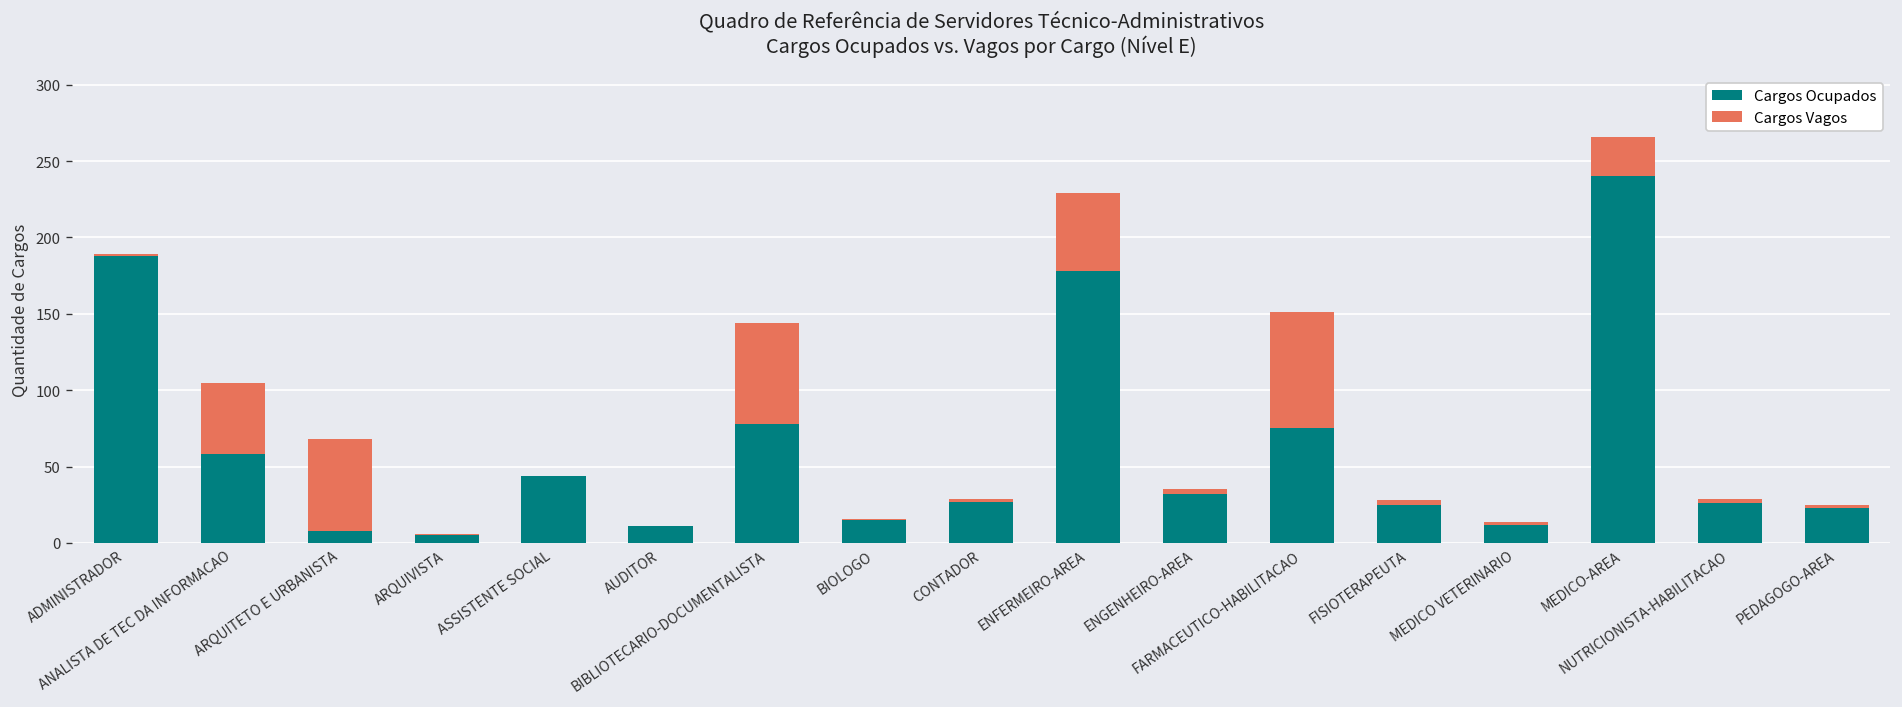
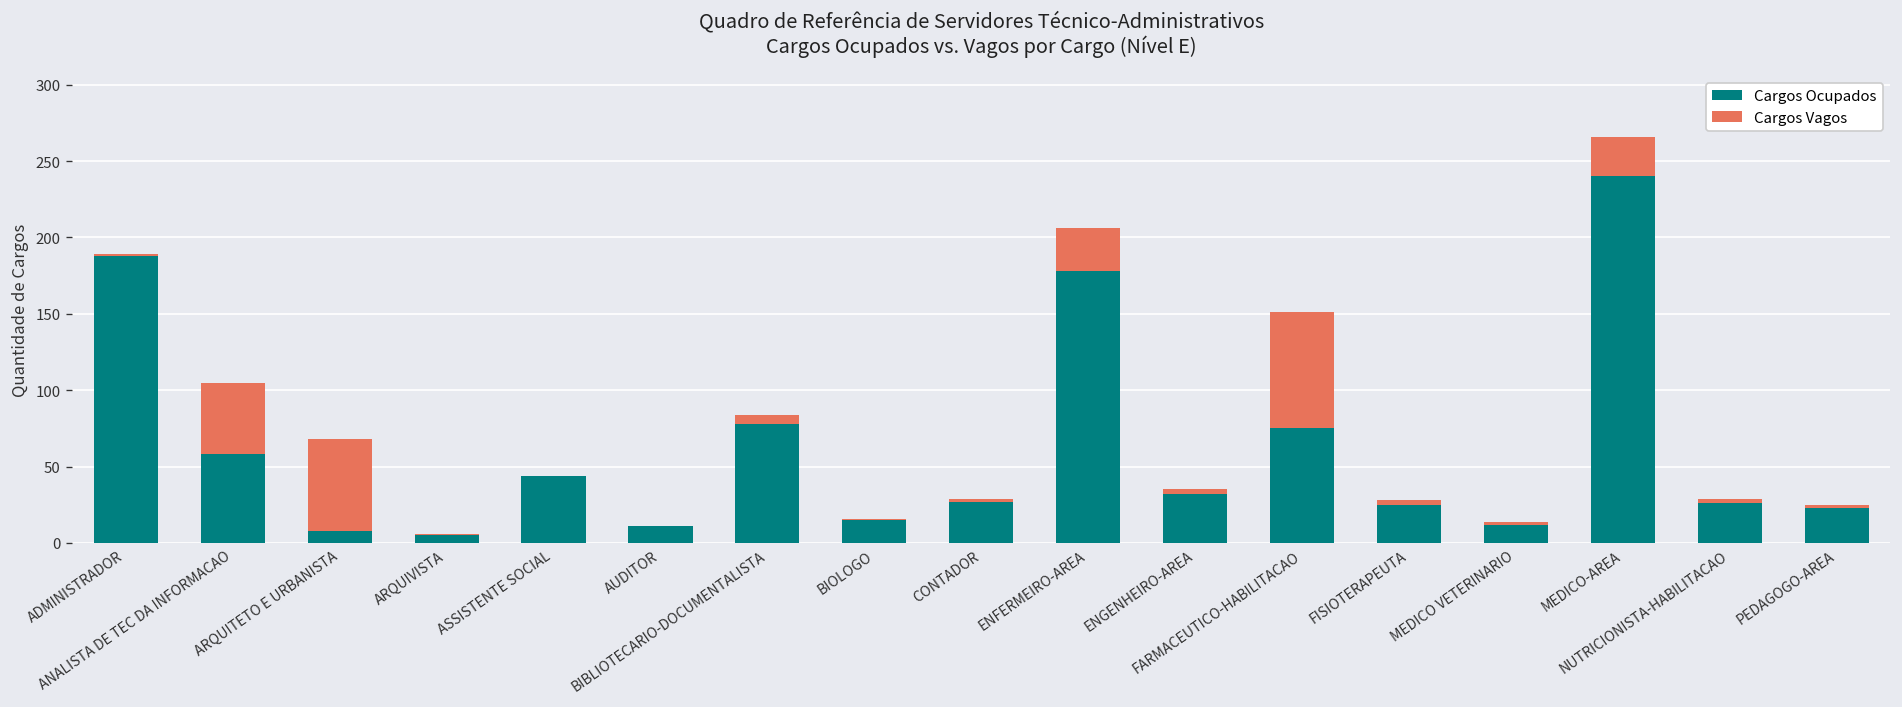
  {
    "Cargos Ocupados": {
      "ADMINISTRADOR": 188,
      "ANALISTA DE TEC DA INFORMACAO": 58,
      "ARQUITETO E URBANISTA": 8,
      "ARQUIVISTA": 5,
      "ASSISTENTE SOCIAL": 44,
      "AUDITOR": 11,
      "BIBLIOTECARIO-DOCUMENTALISTA": 78,
      "BIOLOGO": 15,
      "CONTADOR": 27,
      "ENFERMEIRO-AREA": 178,
      "ENGENHEIRO-AREA": 32,
      "FARMACEUTICO-HABILITACAO": 75,
      "FISIOTERAPEUTA": 25,
      "MEDICO VETERINARIO": 12,
      "MEDICO-AREA": 240,
      "NUTRICIONISTA-HABILITACAO": 26,
      "PEDAGOGO-AREA": 23
    },
    "Cargos Vagos": {
      "ANALISTA DE TEC DA INFORMACAO": 47,
      "ARQUITETO E URBANISTA": 60,
      "ASSISTENTE SOCIAL": 0,
      "AUDITOR": 0,
-     "BIBLIOTECARIO-DOCUMENTALISTA": 66,
+     "BIBLIOTECARIO-DOCUMENTALISTA": 6,
      "CONTADOR": 2,
-     "ENFERMEIRO-AREA": 51,
+     "ENFERMEIRO-AREA": 28,
      "ENGENHEIRO-AREA": 3,
      "FARMACEUTICO-HABILITACAO": 76,
      "FISIOTERAPEUTA": 3,
      "MEDICO VETERINARIO": 2,
      "MEDICO-AREA": 26,
      "NUTRICIONISTA-HABILITACAO": 3,
      "PEDAGOGO-AREA": 2
    }
  }
